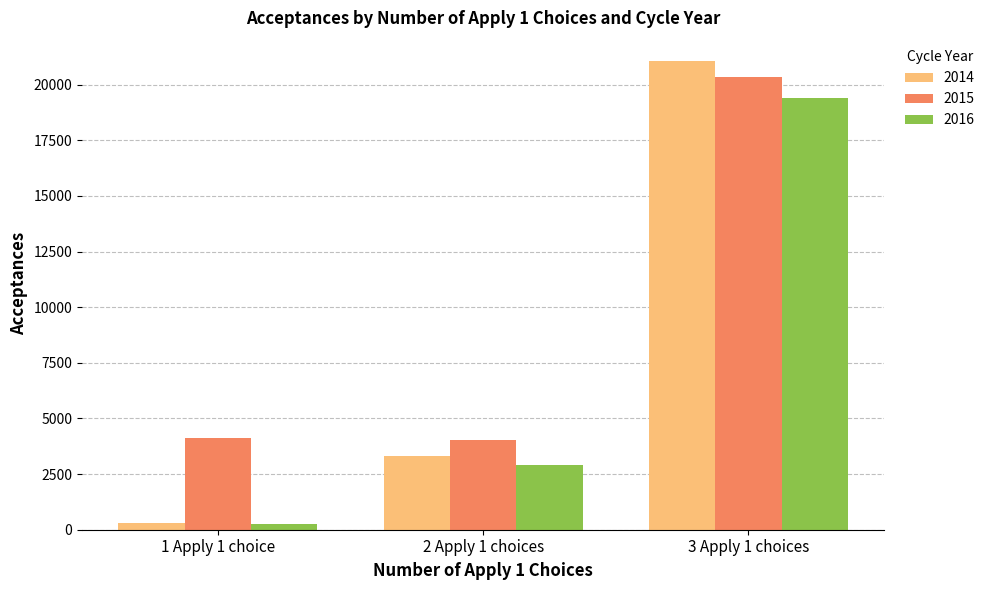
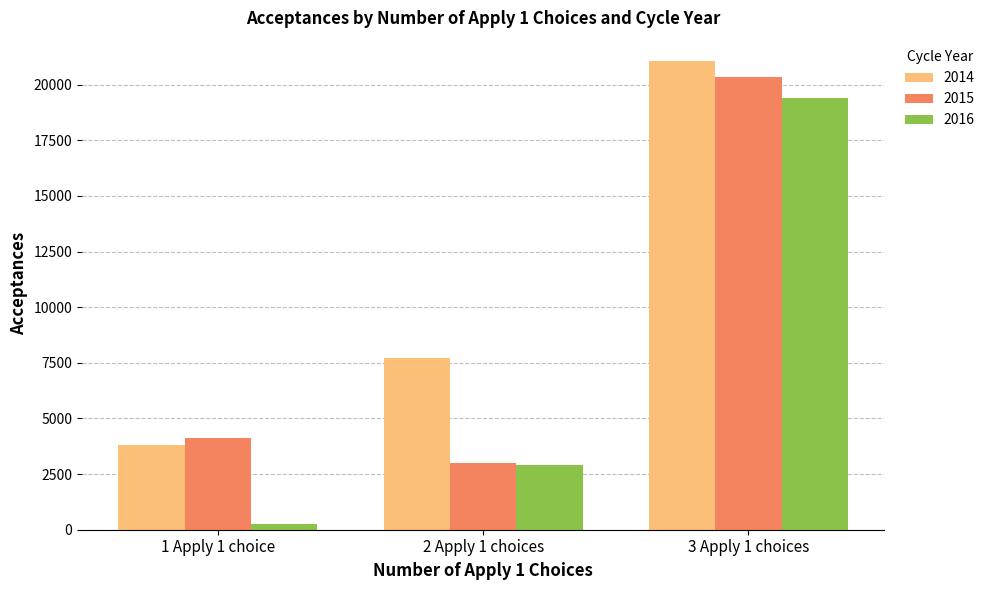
  {
    "2014": {
-     "1 Apply 1 choice": 300,
-     "2 Apply 1 choices": 3300,
+     "1 Apply 1 choice": 3800,
+     "2 Apply 1 choices": 7700,
      "3 Apply 1 choices": 21000
    },
    "2015": {
      "1 Apply 1 choice": 4100,
-     "2 Apply 1 choices": 4000,
+     "2 Apply 1 choices": 3000,
      "3 Apply 1 choices": 20400
    },
    "2016": {
      "1 Apply 1 choice": 300,
      "2 Apply 1 choices": 2900,
      "3 Apply 1 choices": 19400
    }
  }
